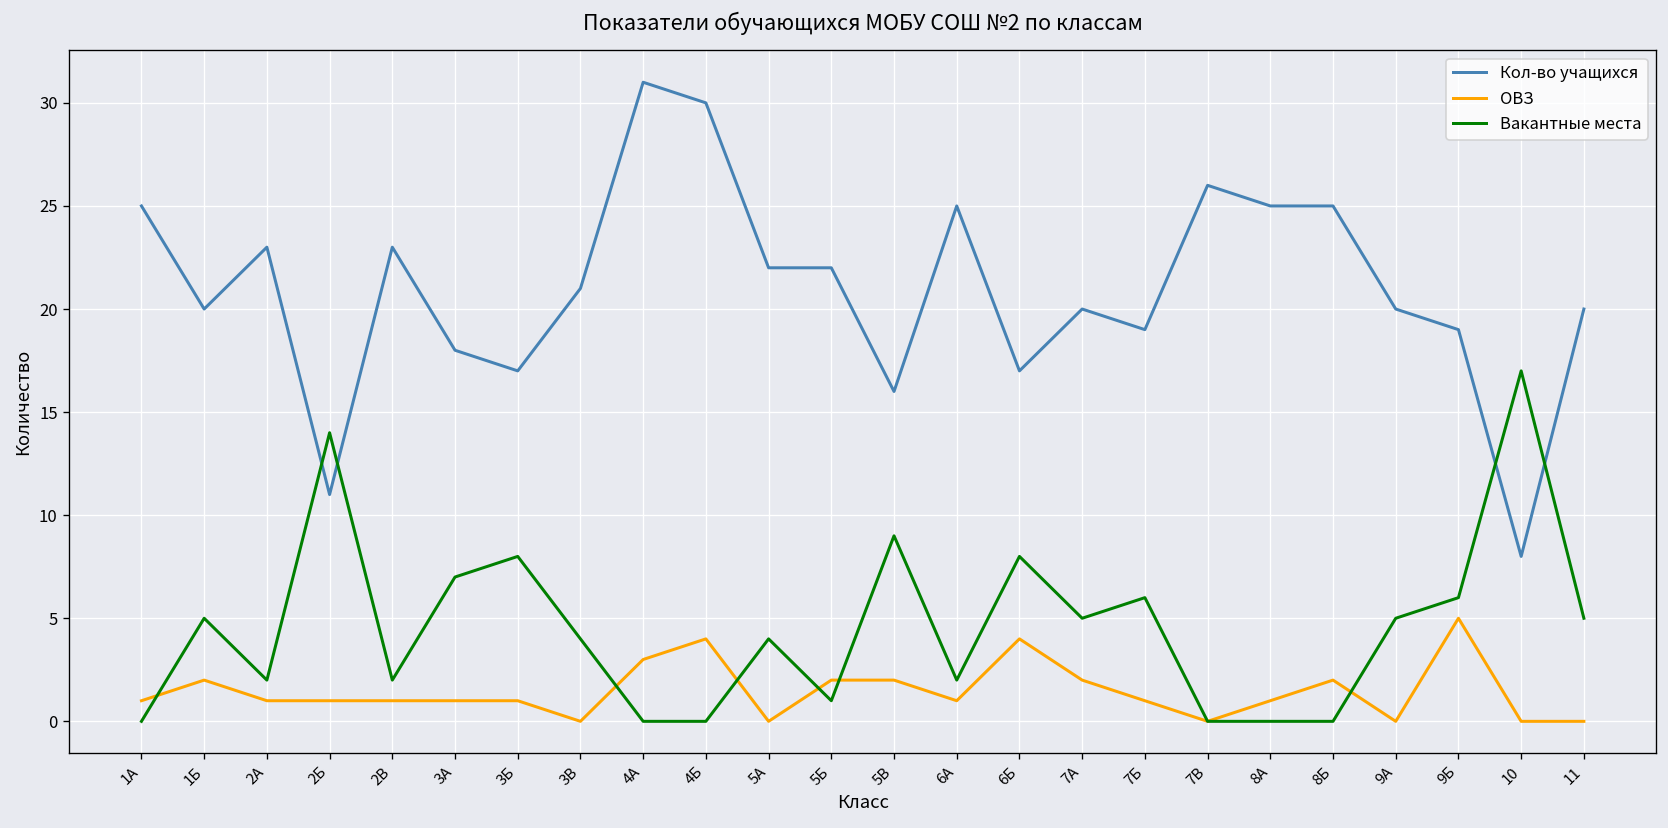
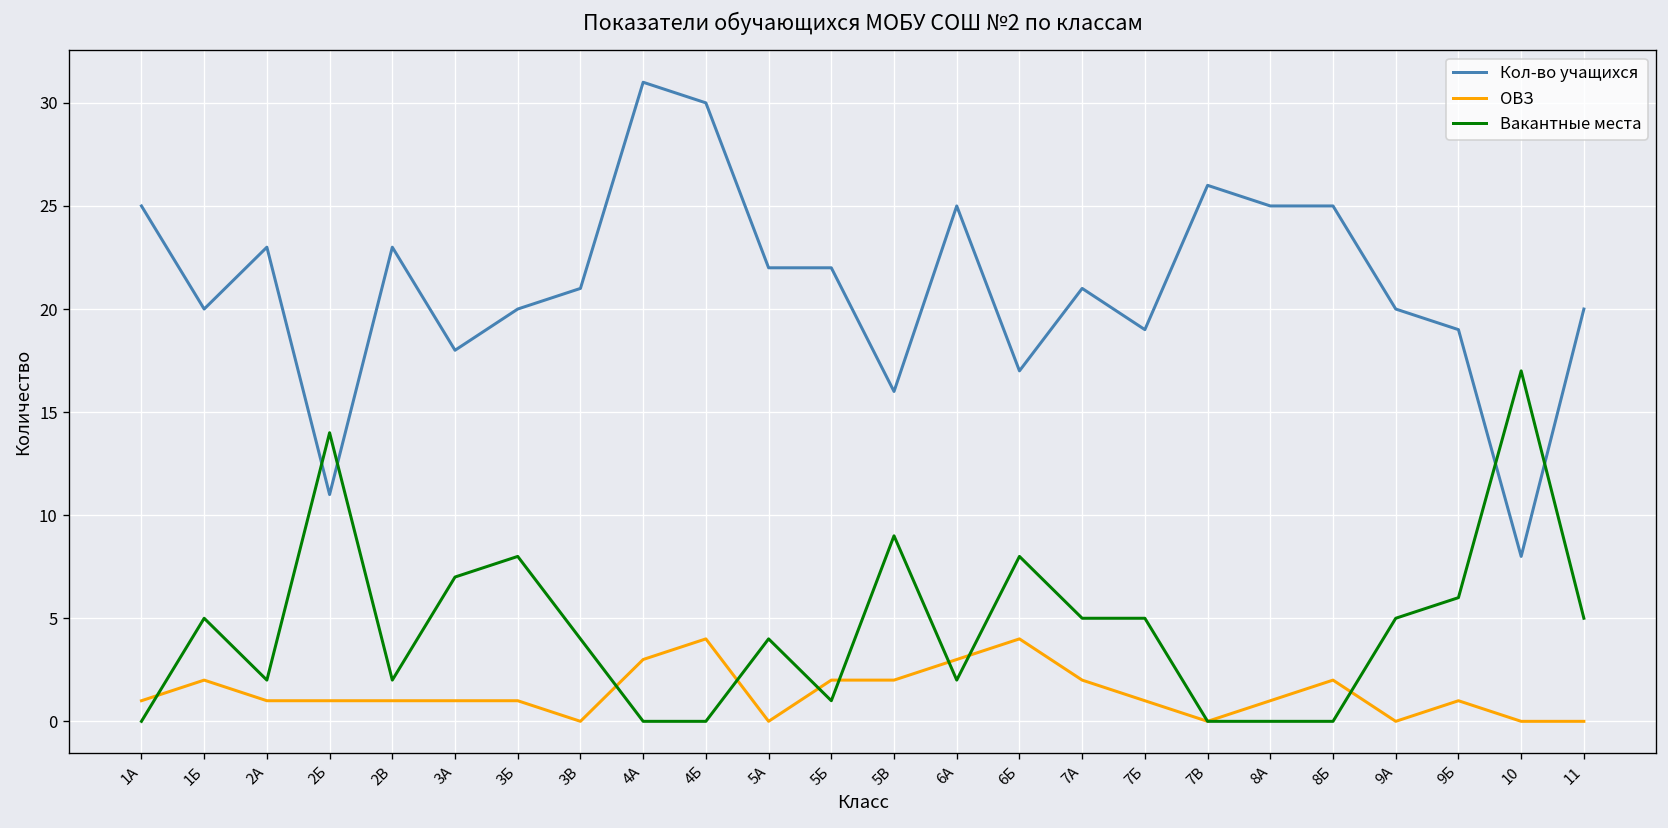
  {
    "Кол-во учащихся": {
      "1А": 25,
      "1Б": 20,
      "2А": 23,
      "2Б": 11,
      "2В": 23,
      "3А": 18,
-     "3Б": 17,
+     "3Б": 20,
      "3В": 21,
      "4А": 31,
      "4Б": 30,
      "5А": 22,
      "5Б": 22,
      "5В": 16,
      "6А": 25,
      "6Б": 17,
-     "7А": 20,
+     "7А": 21,
      "7Б": 19,
      "7В": 26,
      "8А": 25,
      "8Б": 25,
      "9А": 20,
      "9Б": 19,
      "10": 8,
      "11": 20
    },
    "ОВЗ": {
      "1А": 1,
      "1Б": 2,
      "2А": 1,
      "2Б": 1,
      "2В": 1,
      "3А": 1,
      "3Б": 1,
      "3В": 0,
      "4А": 3,
      "4Б": 4,
      "5А": 0,
      "5Б": 2,
      "5В": 2,
-     "6А": 1,
+     "6А": 3,
      "6Б": 4,
      "7А": 2,
      "7Б": 1,
      "8А": 1,
      "8Б": 2,
      "9А": 0,
-     "9Б": 5,
+     "9Б": 1,
      "10": 0,
      "11": 0
    },
    "Вакантные места": {
      "1А": 0,
      "1Б": 5,
      "2А": 2,
      "2Б": 14,
      "2В": 2,
      "3А": 7,
      "3Б": 8,
      "3В": 4,
      "4А": 0,
      "4Б": 0,
      "5А": 4,
      "5Б": 1,
      "5В": 9,
      "6А": 2,
      "6Б": 8,
      "7А": 5,
-     "7Б": 6,
+     "7Б": 5,
      "8А": 0,
      "8Б": 0,
      "9А": 5,
      "9Б": 6,
      "10": 17,
      "11": 5
    }
  }
